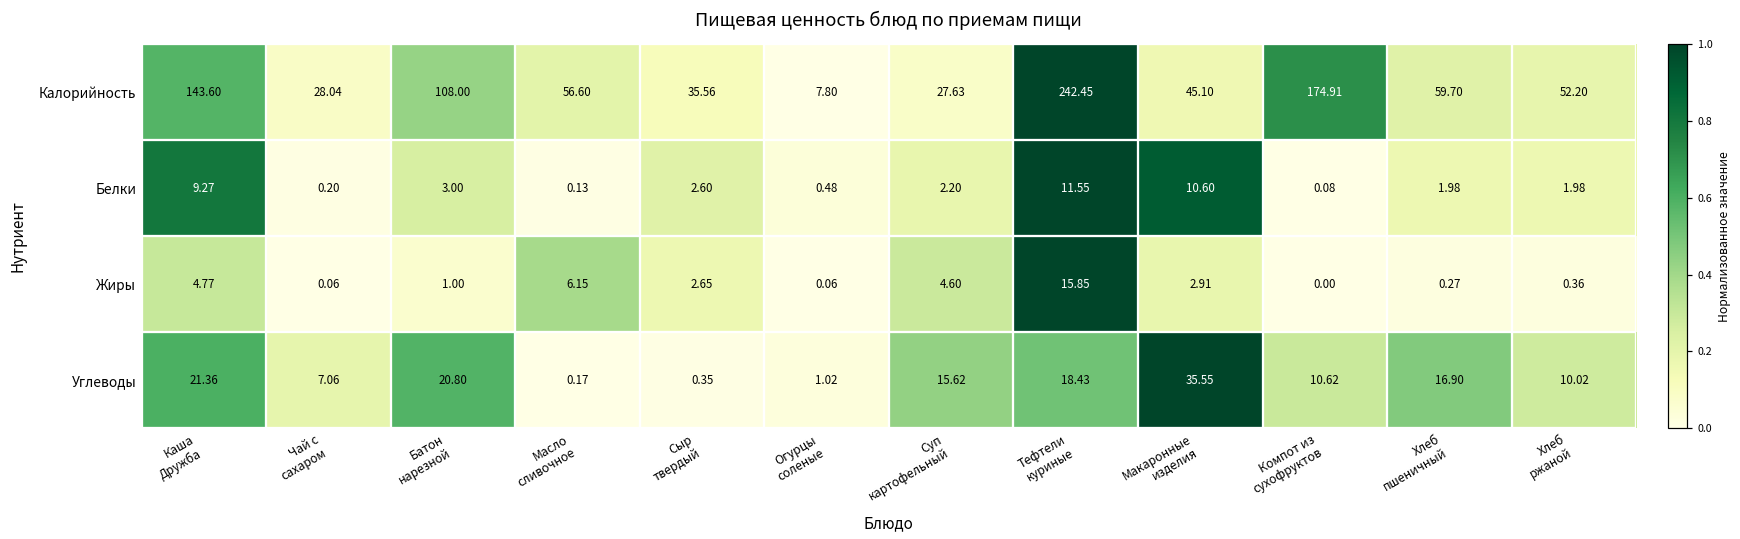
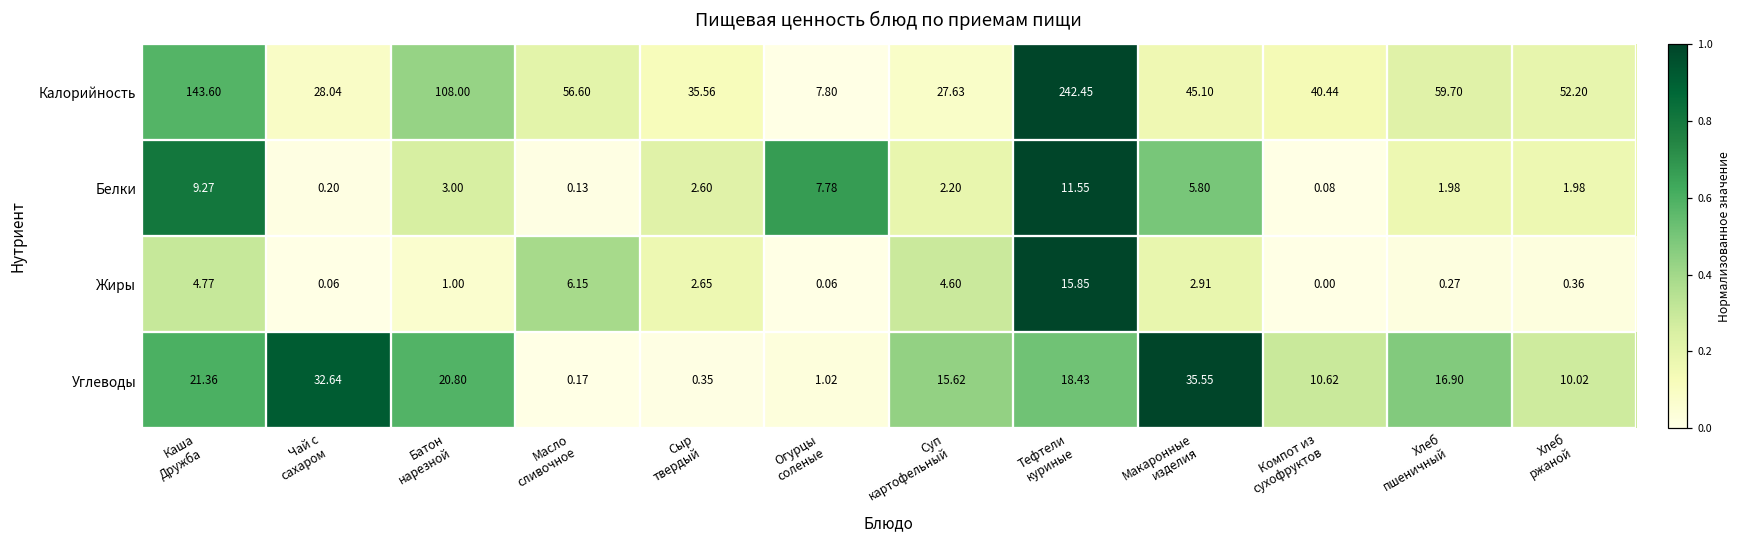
  {
    "Калорийность": {
      "Каша Дружба": 143.60,
      "Чай с сахаром": 28.04,
      "Батон нарезной": 108.00,
      "Масло сливочное": 56.60,
      "Сыр твердый": 35.56,
      "Огурцы соленые": 7.80,
      "Суп картофельный": 27.63,
      "Тефтели куриные": 242.45,
      "Макаронные изделия": 45.10,
-     "Компот из сухофруктов": 174.91,
+     "Компот из сухофруктов": 40.44,
      "Хлеб пшеничный": 59.70,
      "Хлеб ржаной": 52.20
    },
    "Белки": {
      "Каша Дружба": 9.27,
      "Чай с сахаром": 0.20,
      "Батон нарезной": 3.00,
      "Масло сливочное": 0.13,
      "Сыр твердый": 2.60,
-     "Огурцы соленые": 0.48,
+     "Огурцы соленые": 7.78,
      "Суп картофельный": 2.20,
      "Тефтели куриные": 11.55,
-     "Макаронные изделия": 10.60,
+     "Макаронные изделия": 5.80,
      "Компот из сухофруктов": 0.08,
      "Хлеб пшеничный": 1.98,
      "Хлеб ржаной": 1.98
    },
    "Жиры": {
      "Каша Дружба": 4.77,
      "Чай с сахаром": 0.06,
      "Батон нарезной": 1.00,
      "Масло сливочное": 6.15,
      "Сыр твердый": 2.65,
      "Огурцы соленые": 0.06,
      "Суп картофельный": 4.60,
      "Тефтели куриные": 15.85,
      "Макаронные изделия": 2.91,
      "Компот из сухофруктов": 0.00,
      "Хлеб пшеничный": 0.27,
      "Хлеб ржаной": 0.36
    },
    "Углеводы": {
      "Каша Дружба": 21.36,
-     "Чай с сахаром": 7.06,
+     "Чай с сахаром": 32.64,
      "Батон нарезной": 20.80,
      "Масло сливочное": 0.17,
      "Сыр твердый": 0.35,
      "Огурцы соленые": 1.02,
      "Суп картофельный": 15.62,
      "Тефтели куриные": 18.43,
      "Макаронные изделия": 35.55,
      "Компот из сухофруктов": 10.62,
      "Хлеб пшеничный": 16.90,
      "Хлеб ржаной": 10.02
    }
  }
